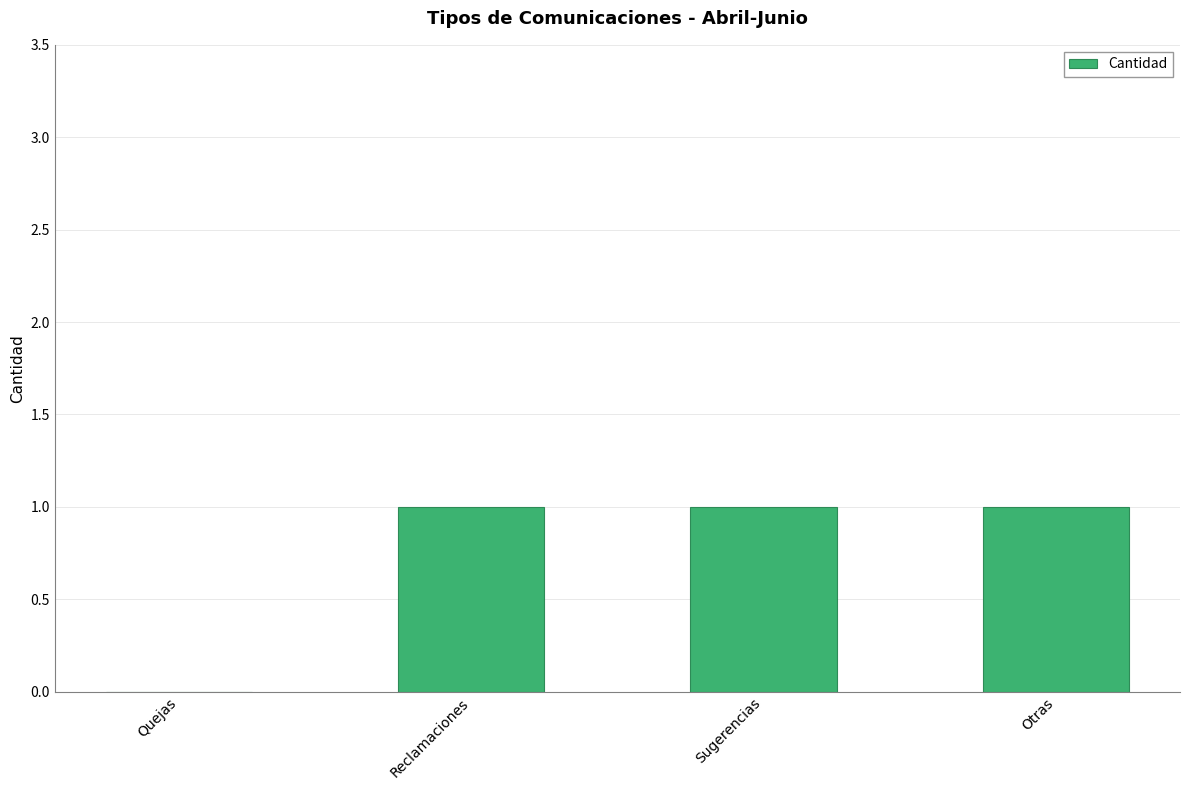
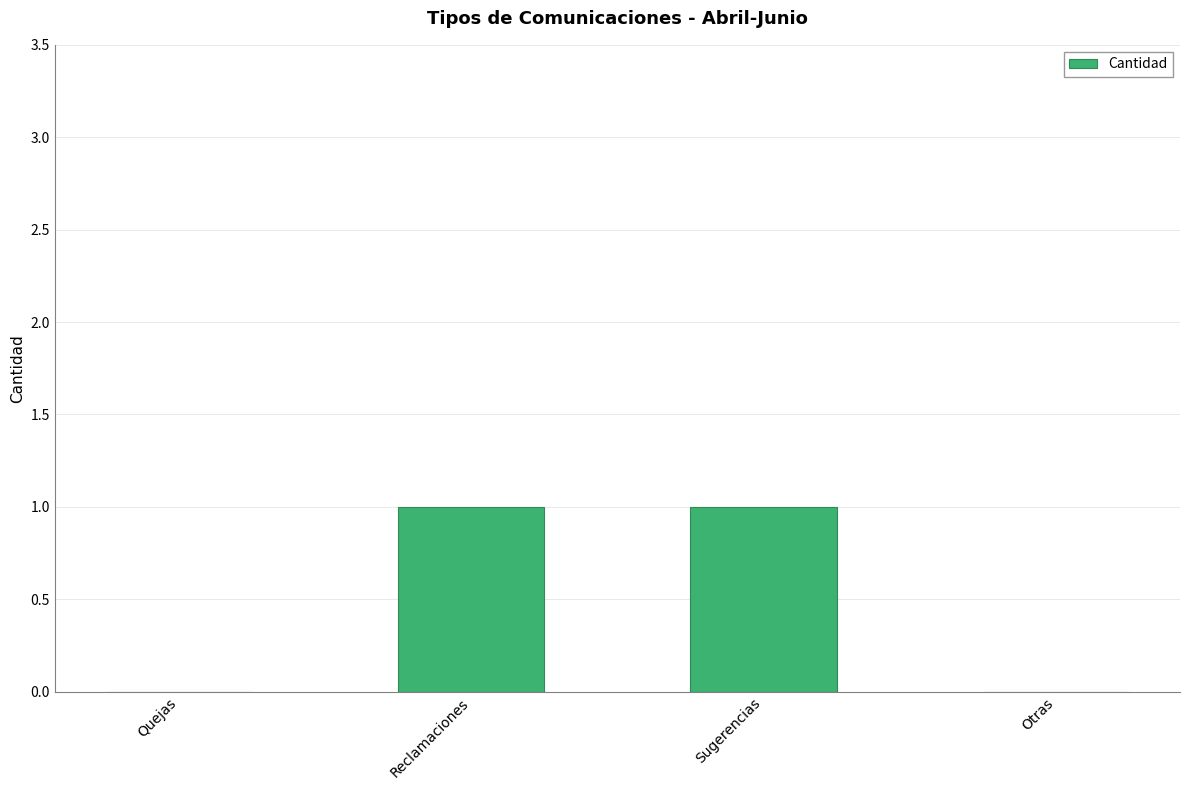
  {
    "Quejas": 0,
    "Reclamaciones": 1,
    "Sugerencias": 1,
-   "Otras": 1
+   "Otras": 0
  }
